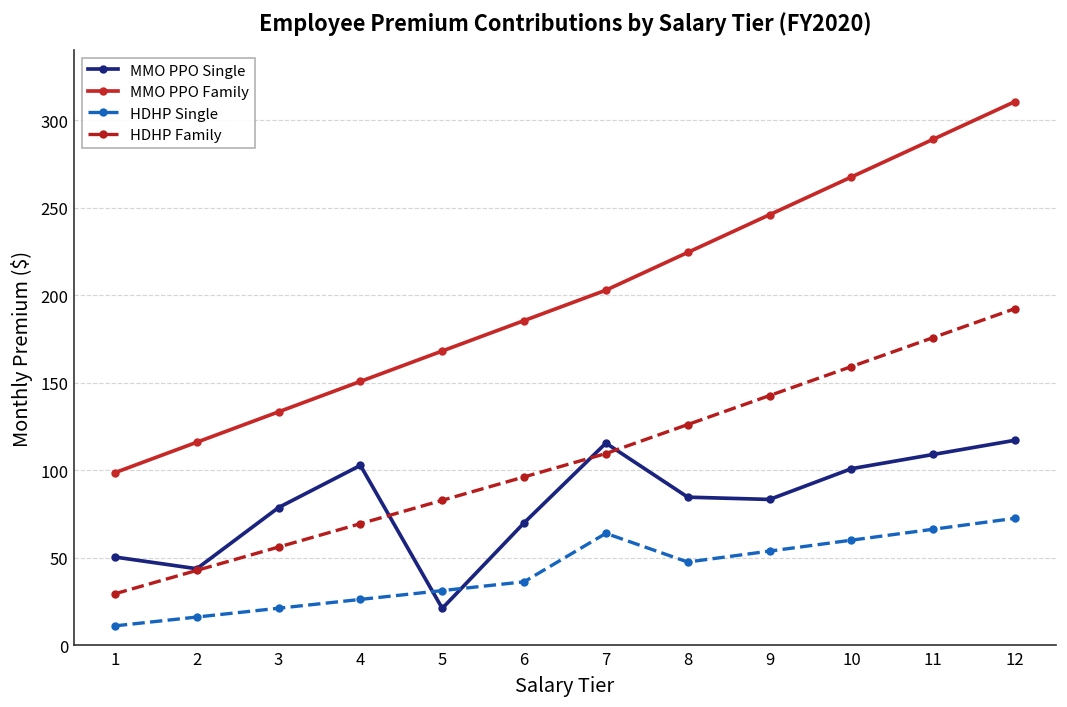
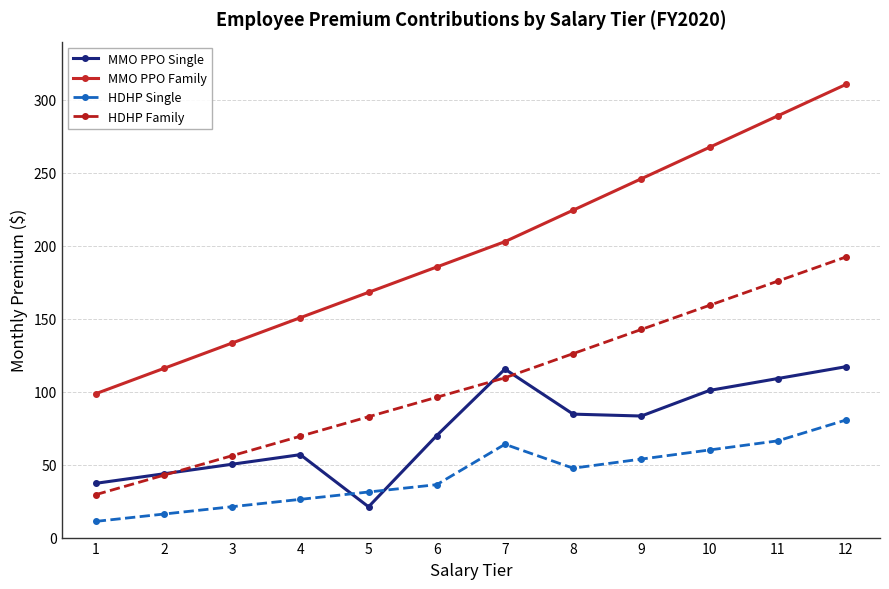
  {
    "MMO PPO Single": {
-     "1": 50,
-     "3": 79,
-     "4": 103,
+     "1": 37,
+     "3": 50,
+     "4": 57,
      "5": 21,
      "6": 70,
      "7": 116,
      "8": 85,
      "9": 83,
      "10": 101,
      "11": 109,
      "12": 117
    },
    "HDHP Single": {
      "1": 11,
      "2": 16,
      "3": 21,
      "4": 26,
      "5": 31,
      "6": 36,
      "7": 64,
      "8": 48,
      "9": 54,
      "10": 60,
      "11": 66,
-     "12": 73
+     "12": 81
    }
  }
